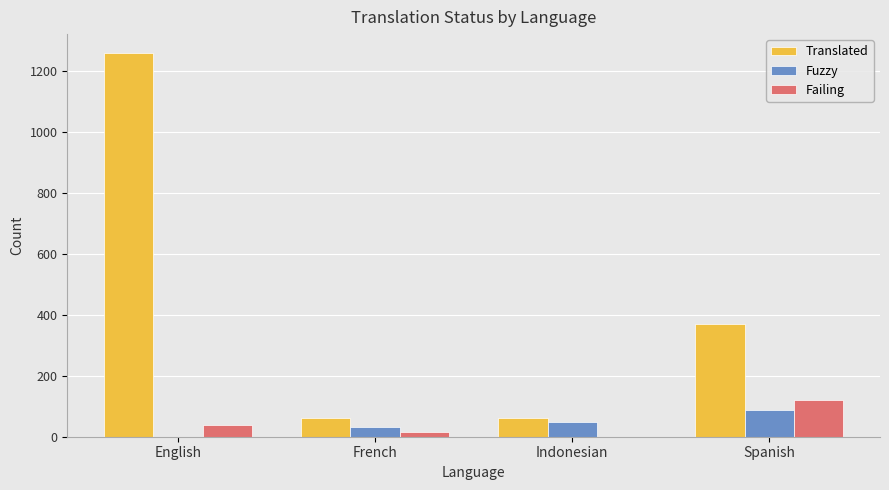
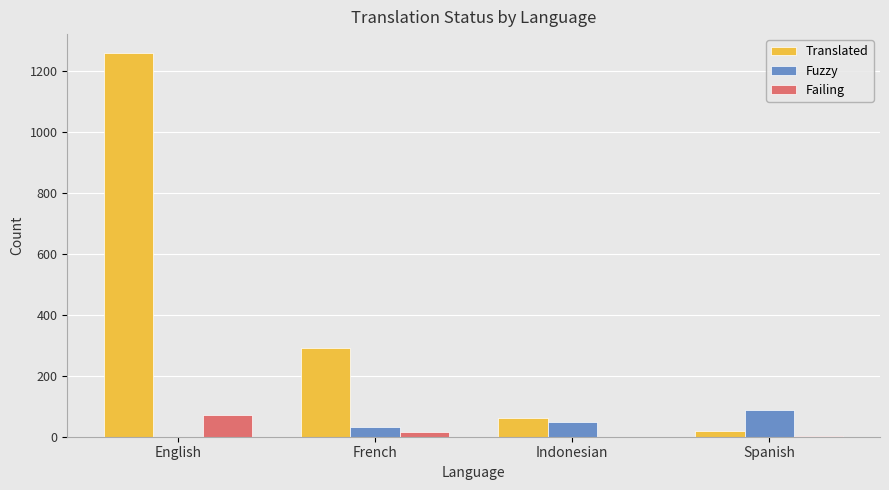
  {
    "Translated": {
      "English": 1260,
-     "French": 60,
+     "French": 290,
      "Indonesian": 60,
-     "Spanish": 370
+     "Spanish": 20
    },
    "Fuzzy": {
      "English": 0,
      "French": 30,
      "Indonesian": 50,
      "Spanish": 90
    },
    "Failing": {
-     "English": 40,
+     "English": 70,
      "French": 20,
      "Indonesian": 0,
-     "Spanish": 120
+     "Spanish": 0
    }
  }
